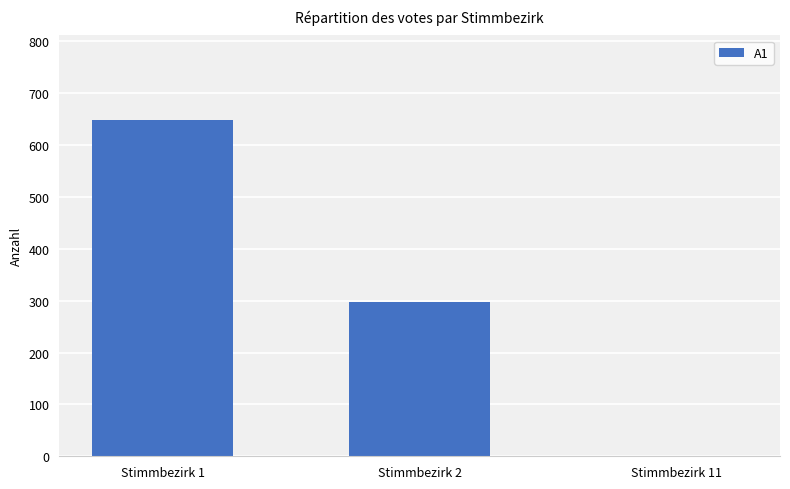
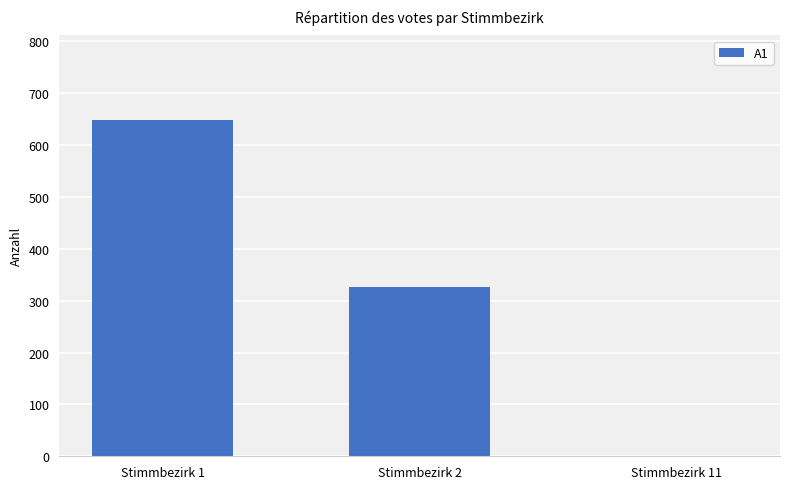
  {
    "Stimmbezirk 1": 650,
-   "Stimmbezirk 2": 300,
+   "Stimmbezirk 2": 330,
    "Stimmbezirk 11": 0
  }
